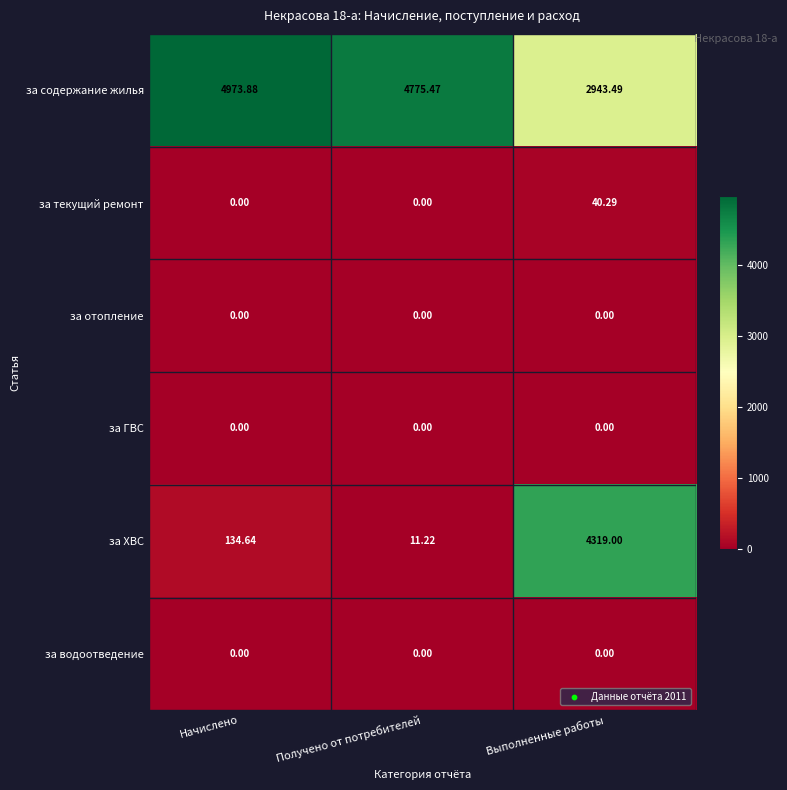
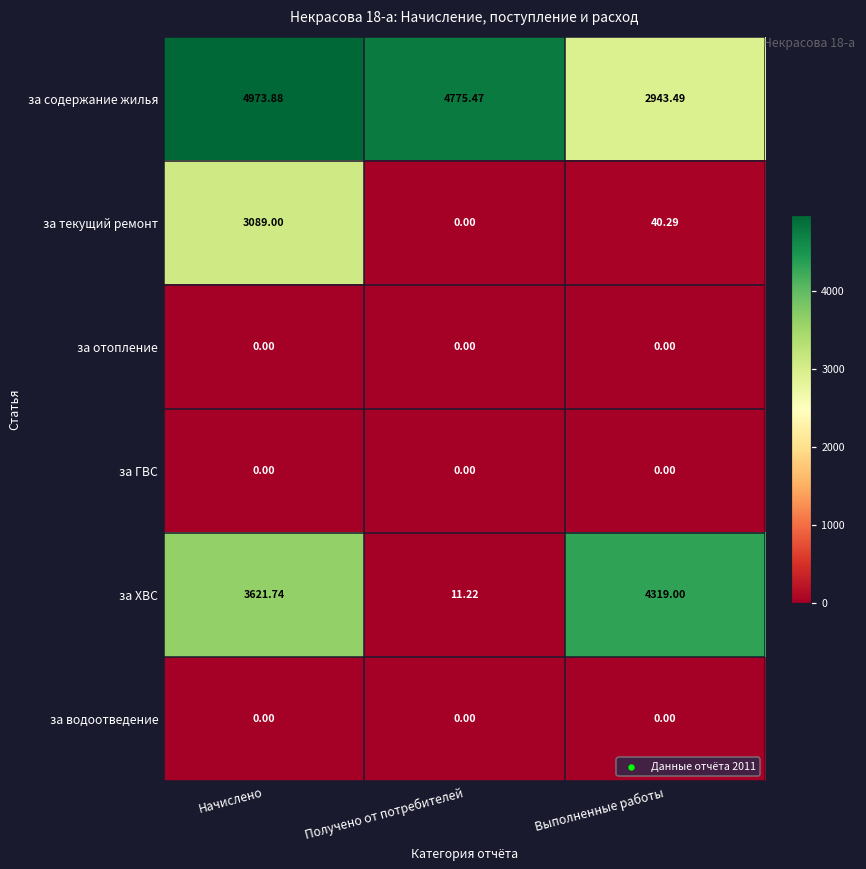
  {
    "за содержание жилья": {
      "Начислено": 4973.88,
      "Получено от потребителей": 4775.47,
      "Выполненные работы": 2943.49
    },
    "за текущий ремонт": {
-     "Начислено": 0.00,
+     "Начислено": 3089.00,
      "Получено от потребителей": 0.00,
      "Выполненные работы": 40.29
    },
    "за отопление": {
      "Начислено": 0.00,
      "Получено от потребителей": 0.00,
      "Выполненные работы": 0.00
    },
    "за ГВС": {
      "Начислено": 0.00,
      "Получено от потребителей": 0.00,
      "Выполненные работы": 0.00
    },
    "за ХВС": {
-     "Начислено": 134.64,
+     "Начислено": 3621.74,
      "Получено от потребителей": 11.22,
      "Выполненные работы": 4319.00
    },
    "за водоотведение": {
      "Начислено": 0.00,
      "Получено от потребителей": 0.00,
      "Выполненные работы": 0.00
    }
  }
